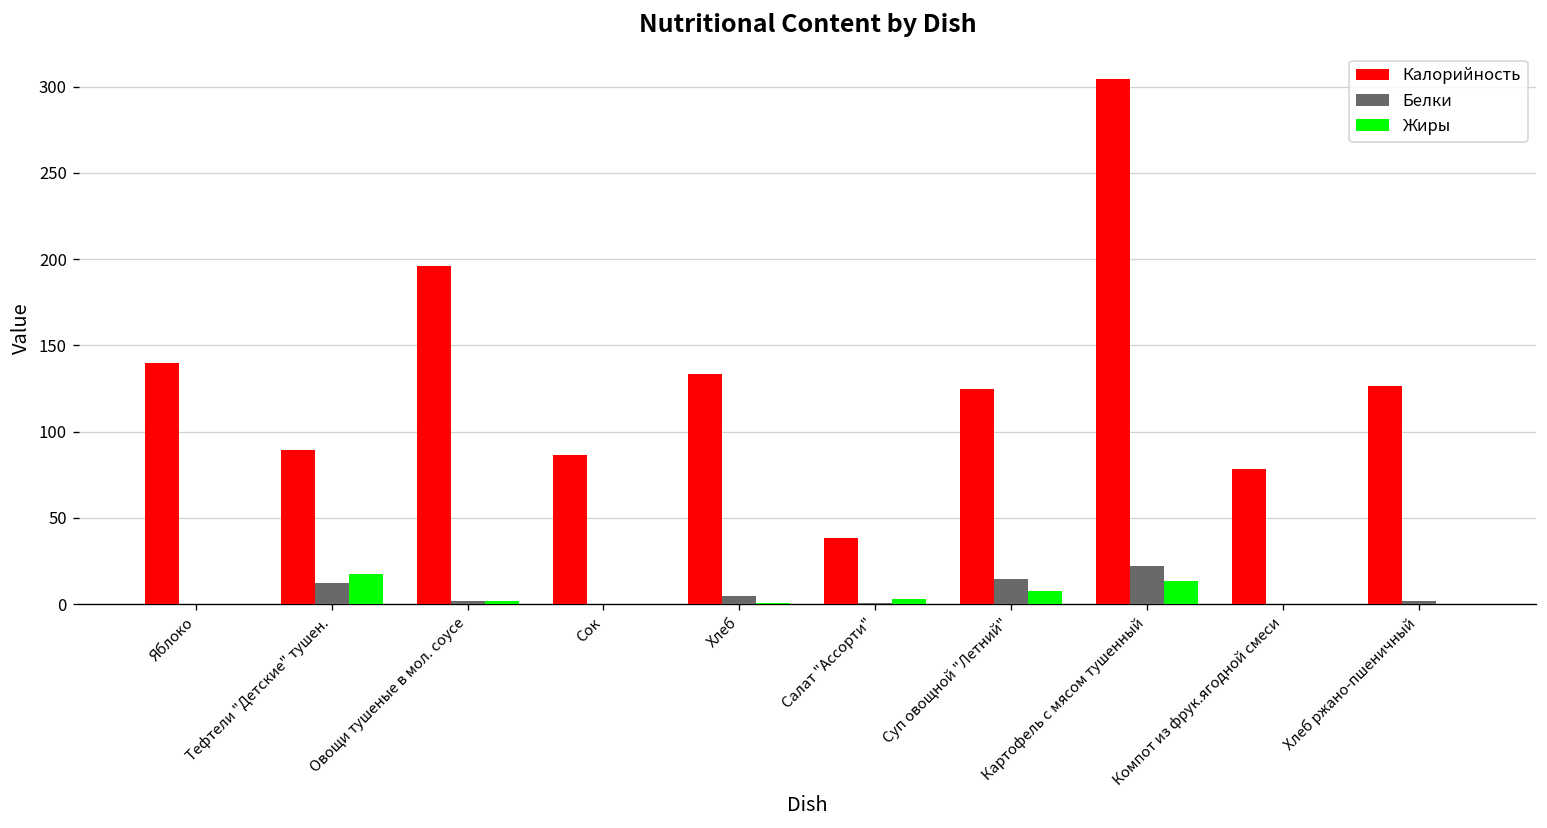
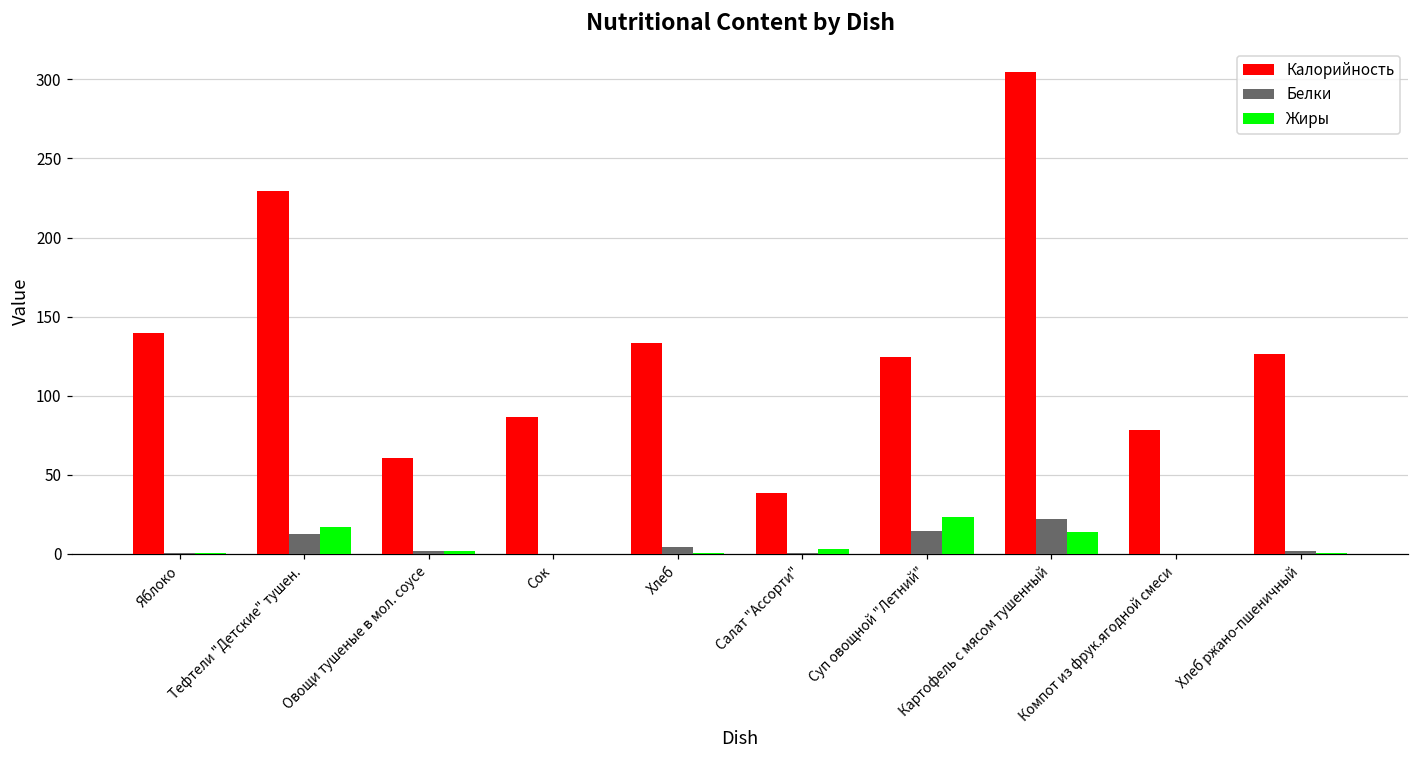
  {
    "Калорийность": {
      "Яблоко": 140,
-     "Тефтели \"Детские\" тушен.": 90,
-     "Овощи тушеные в мол. соусе": 196,
+     "Тефтели \"Детские\" тушен.": 230,
+     "Овощи тушеные в мол. соусе": 61,
      "Сок": 86,
      "Хлеб": 133,
      "Салат \"Ассорти\"": 39,
      "Суп овощной \"Летний\"": 125,
      "Картофель с мясом тушенный": 305,
      "Компот из фрук.ягодной смеси": 78,
      "Хлеб ржано-пшеничный": 127
    },
    "Белки": {
      "Тефтели \"Детские\" тушен.": 13,
      "Овощи тушеные в мол. соусе": 2,
      "Хлеб": 5,
      "Суп овощной \"Летний\"": 14,
      "Картофель с мясом тушенный": 22,
      "Хлеб ржано-пшеничный": 2
    },
    "Жиры": {
      "Тефтели \"Детские\" тушен.": 17,
      "Овощи тушеные в мол. соусе": 2,
      "Салат \"Ассорти\"": 3,
-     "Суп овощной \"Летний\"": 8,
+     "Суп овощной \"Летний\"": 23,
      "Картофель с мясом тушенный": 14
    }
  }
